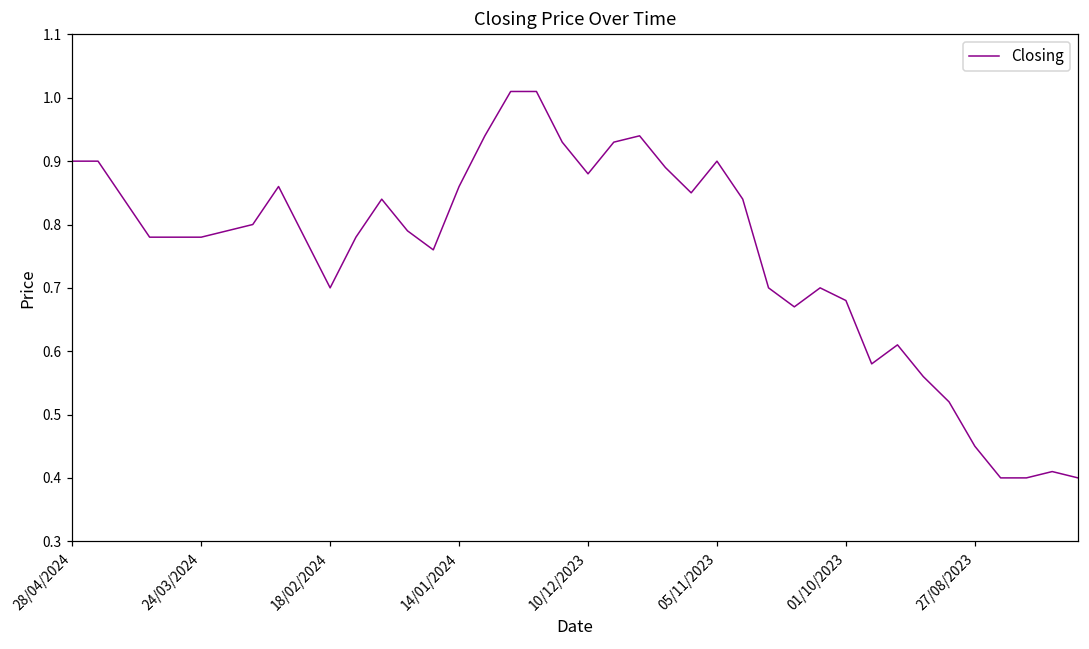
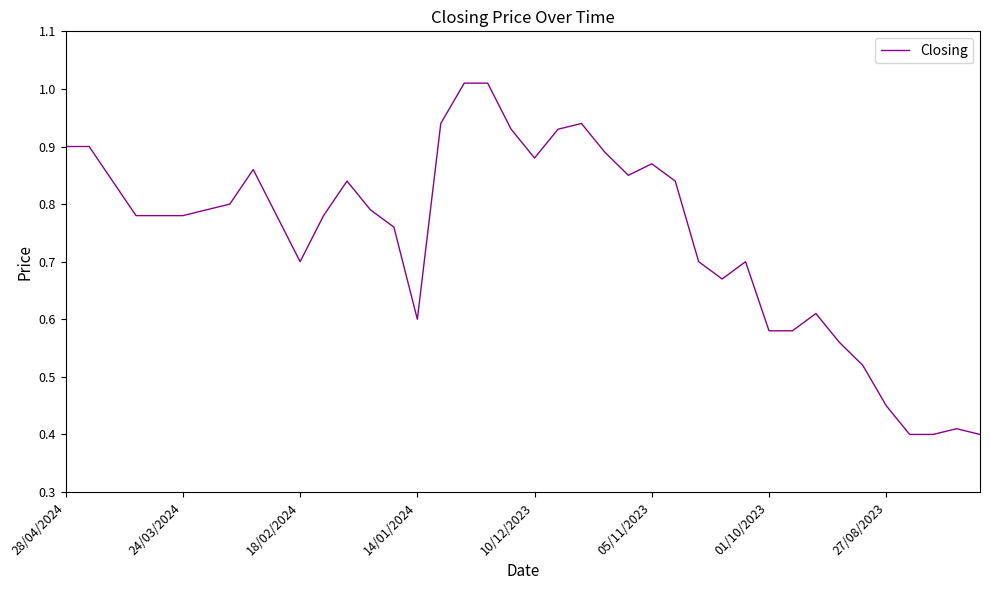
  {
    "28/04/2024": 0.90,
    "24/03/2024": 0.78,
    "18/02/2024": 0.70,
-   "14/01/2024": 0.86,
+   "14/01/2024": 0.60,
    "10/12/2023": 0.88,
-   "05/11/2023": 0.90,
-   "01/10/2023": 0.68,
+   "05/11/2023": 0.87,
+   "01/10/2023": 0.58,
    "27/08/2023": 0.45
  }
